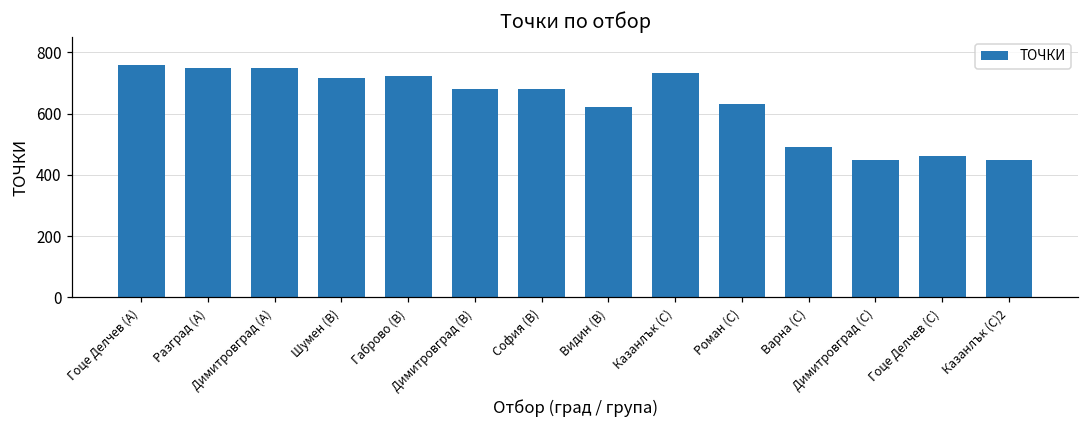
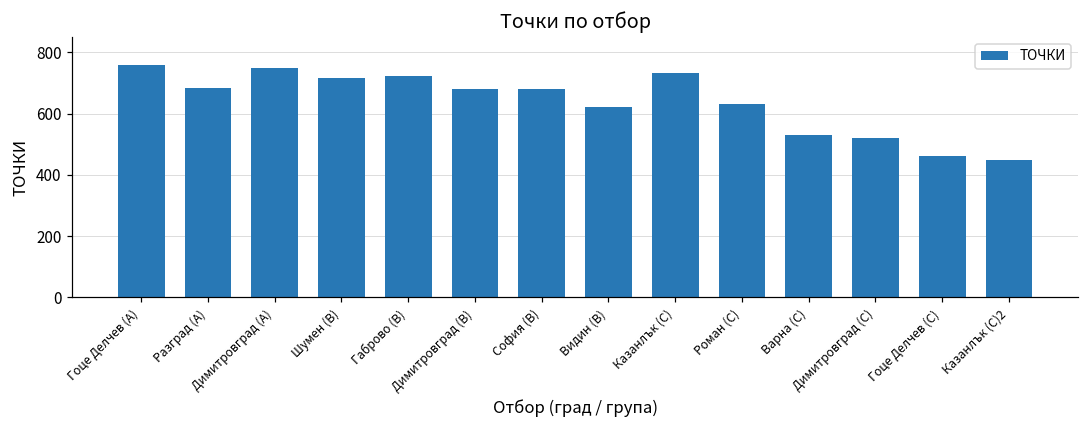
  {
    "Гоце Делчев (А)": 760,
-   "Разград (А)": 750,
+   "Разград (А)": 690,
    "Димитровград (А)": 750,
    "Шумен (В)": 720,
    "Габрово (В)": 720,
    "Димитровград (В)": 680,
    "София (В)": 680,
    "Видин (В)": 620,
    "Казанлък (С)": 730,
    "Роман (С)": 630,
-   "Варна (С)": 490,
-   "Димитровград (С)": 450,
+   "Варна (С)": 530,
+   "Димитровград (С)": 520,
    "Гоце Делчев (С)": 460,
    "Казанлък (С)2": 450
  }
